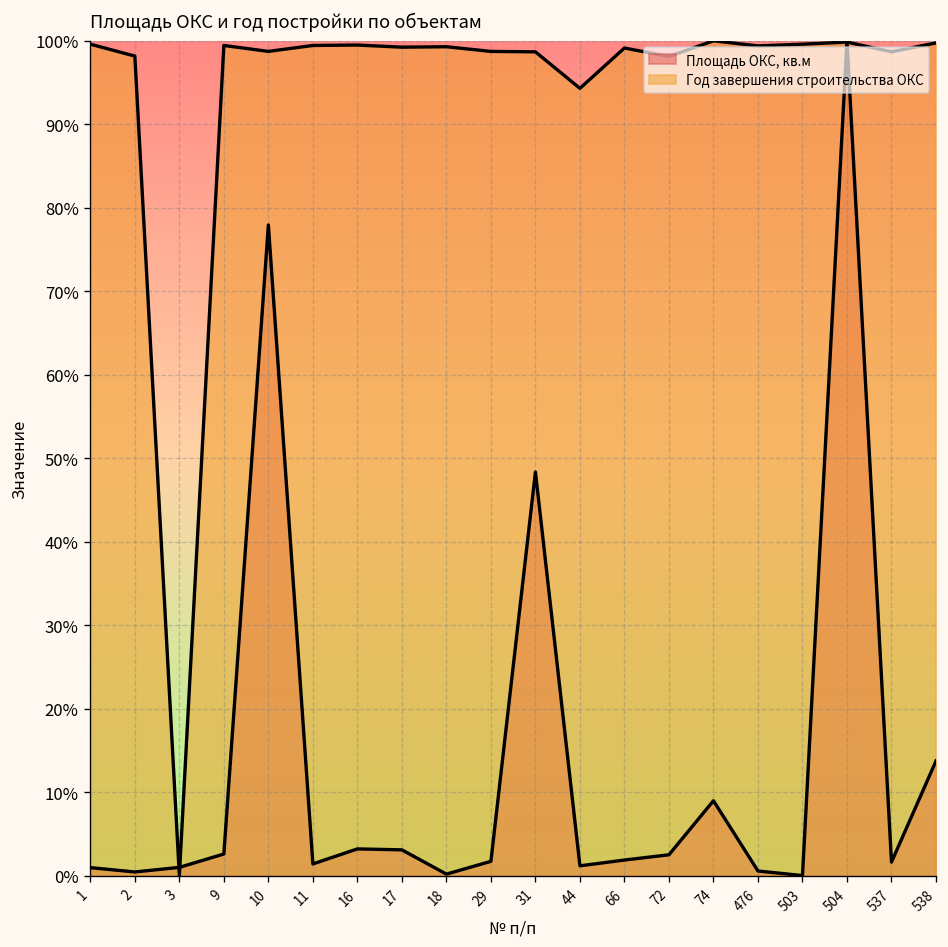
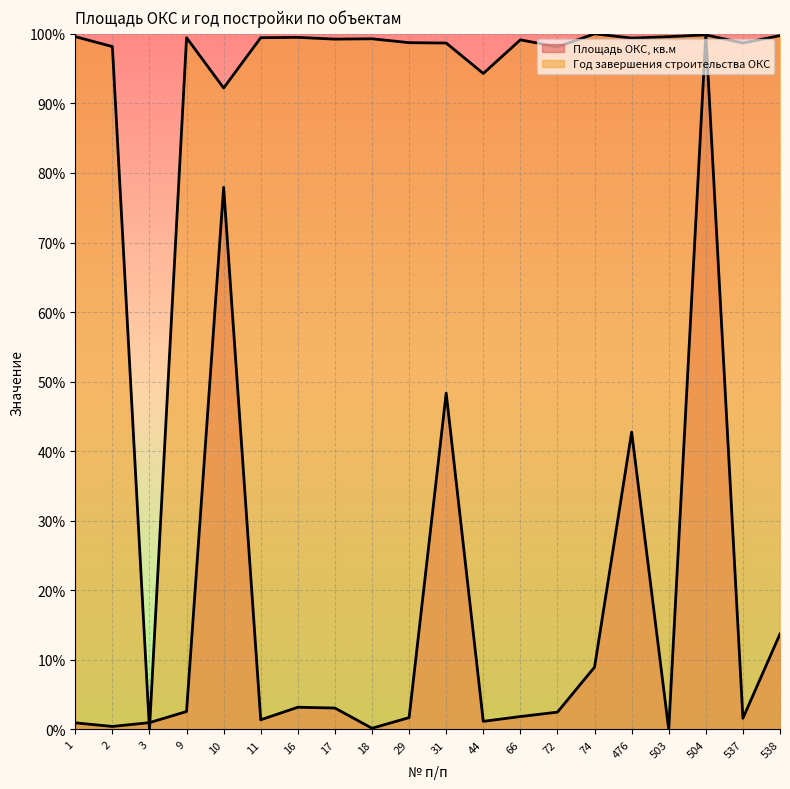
  {
    "Площадь ОКС, кв.м": {
      "1": "1%",
      "2": "0%",
      "3": "1%",
      "9": "3%",
      "10": "78%",
      "11": "1%",
      "16": "3%",
      "17": "3%",
      "18": "0%",
      "29": "2%",
      "31": "48%",
      "44": "1%",
      "66": "2%",
      "72": "2%",
      "74": "9%",
-     "476": "1%",
+     "476": "43%",
      "503": "0%",
      "537": "2%",
      "538": "14%"
    },
    "Год завершения строительства ОКС": {
      "1": "100%",
      "2": "98%",
      "3": "0%",
      "9": "99%",
-     "10": "99%",
+     "10": "92%",
      "11": "99%",
      "16": "99%",
      "17": "99%",
      "18": "99%",
      "29": "99%",
      "31": "99%",
      "44": "94%",
      "66": "99%",
      "74": "100%",
      "476": "99%",
      "503": "100%",
      "538": "100%"
    }
  }
